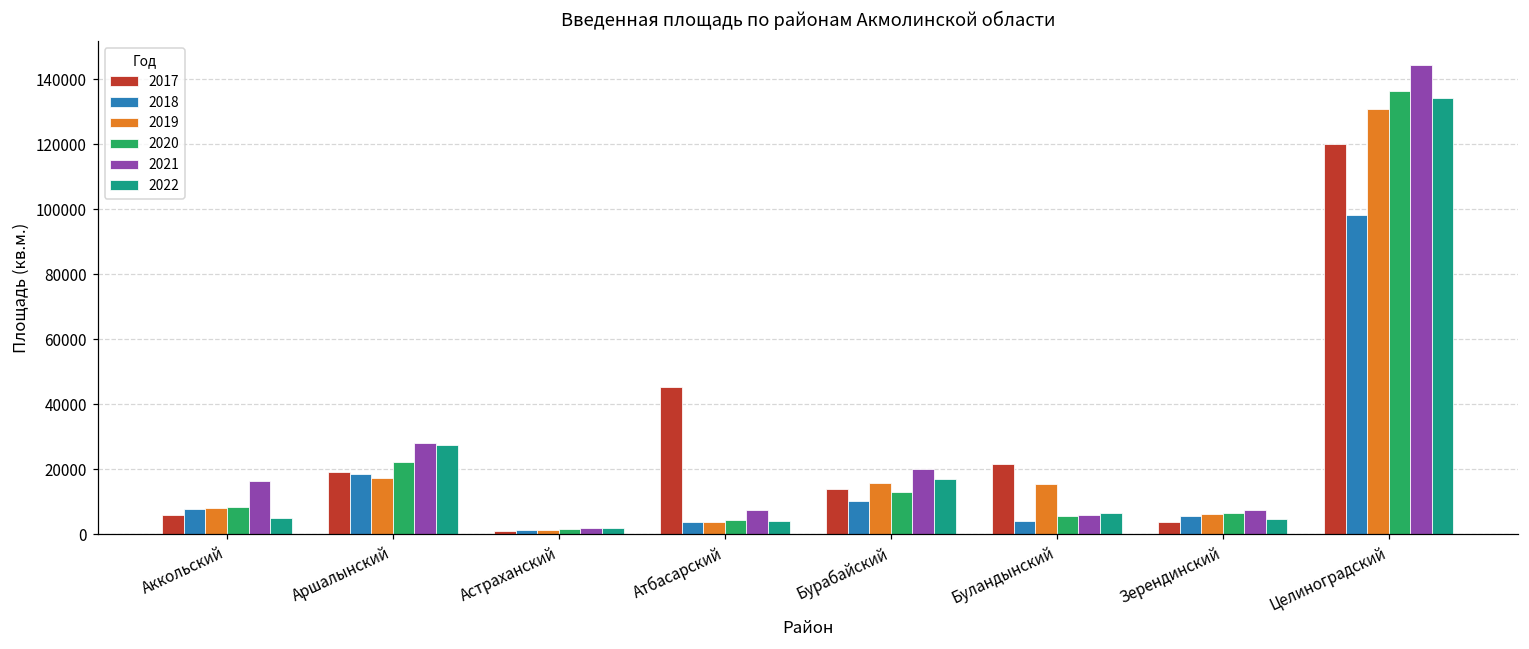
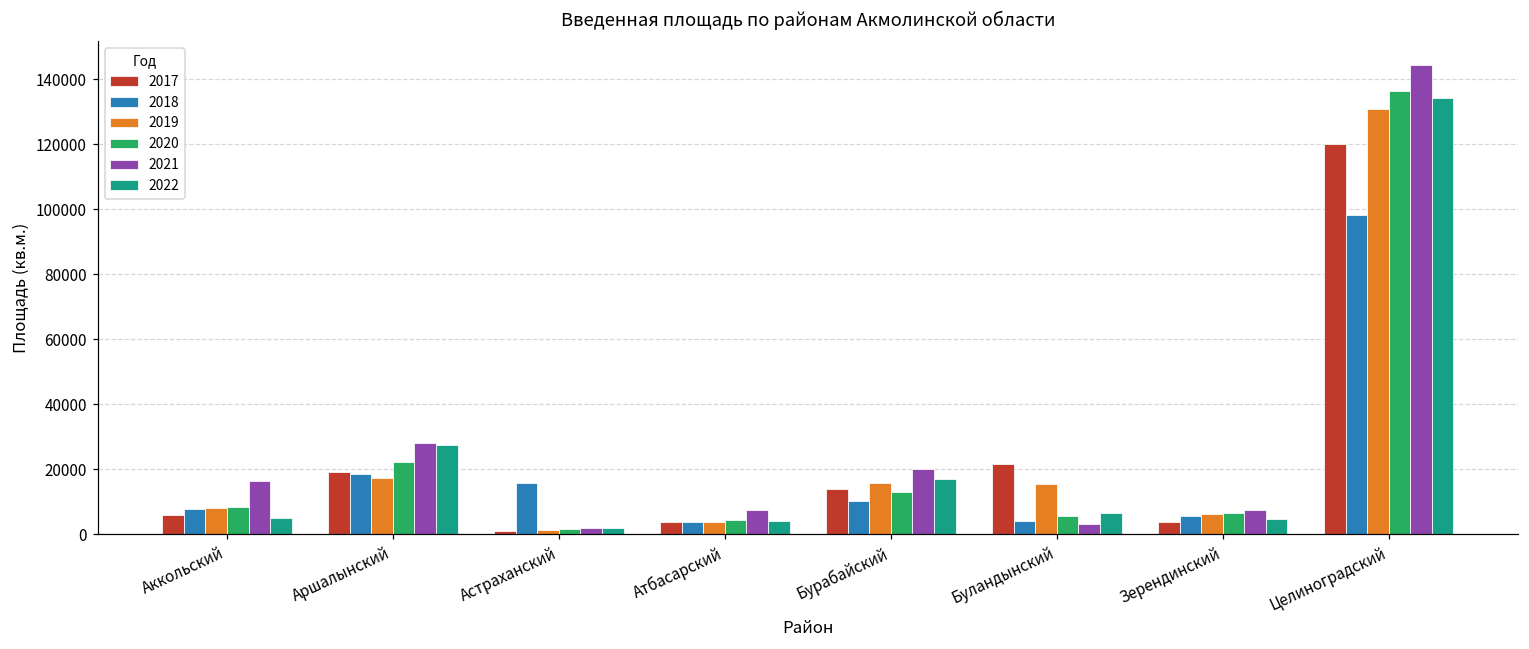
  {
    "2017": {
      "Аккольский": 6000,
      "Аршалынский": 19000,
      "Астраханский": 1000,
-     "Атбасарский": 45000,
+     "Атбасарский": 4000,
      "Бурабайский": 14000,
      "Буландынский": 22000,
      "Зерендинский": 4000,
      "Целиноградский": 120000
    },
    "2018": {
      "Аккольский": 8000,
      "Аршалынский": 18000,
-     "Астраханский": 1000,
+     "Астраханский": 16000,
      "Атбасарский": 4000,
      "Бурабайский": 10000,
      "Буландынский": 4000,
      "Зерендинский": 6000,
      "Целиноградский": 98000
    },
    "2019": {
      "Аккольский": 8000,
      "Аршалынский": 17000,
      "Астраханский": 2000,
      "Атбасарский": 4000,
      "Бурабайский": 16000,
      "Буландынский": 16000,
      "Зерендинский": 6000,
      "Целиноградский": 131000
    },
    "2021": {
      "Аккольский": 16000,
      "Аршалынский": 28000,
      "Астраханский": 2000,
      "Атбасарский": 7000,
      "Бурабайский": 20000,
-     "Буландынский": 6000,
+     "Буландынский": 3000,
      "Зерендинский": 8000,
      "Целиноградский": 144000
    }
  }
